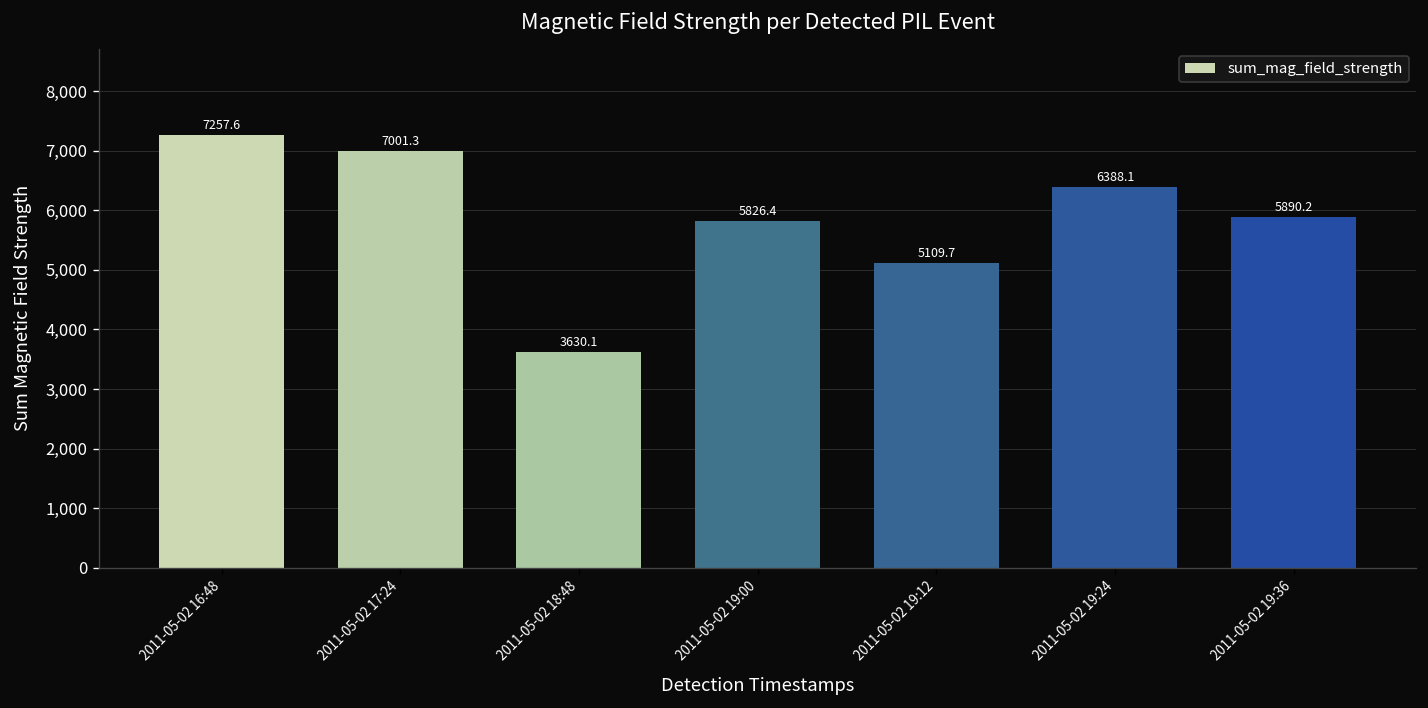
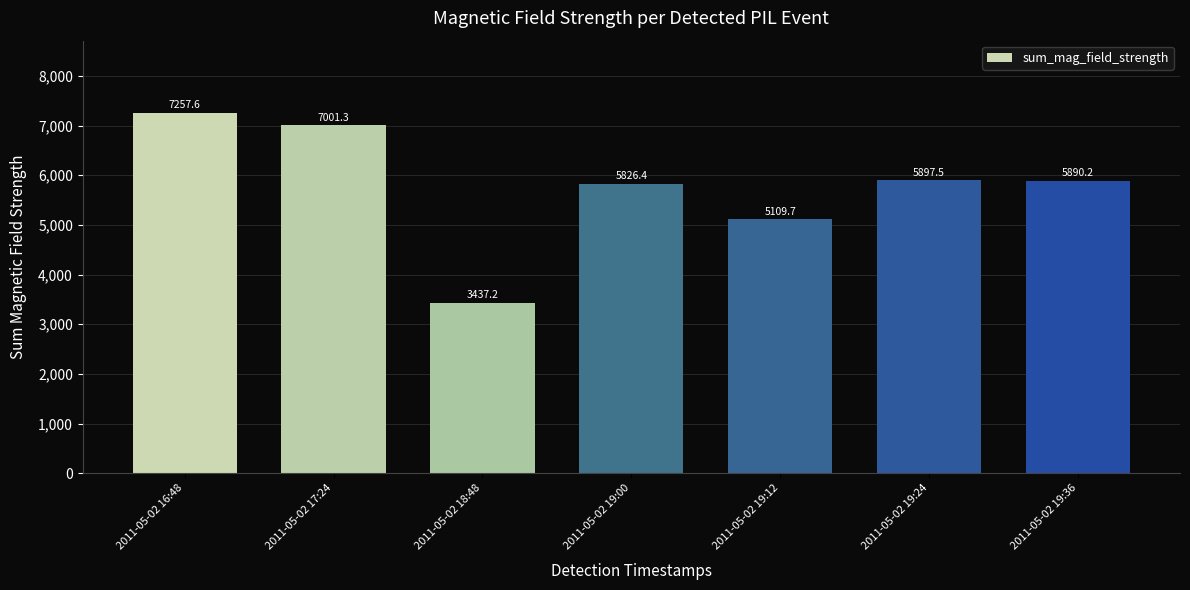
  {
    "2011-05-02 16:48": 7257.6,
    "2011-05-02 17:24": 7001.3,
-   "2011-05-02 18:48": 3630.1,
+   "2011-05-02 18:48": 3437.2,
    "2011-05-02 19:00": 5826.4,
    "2011-05-02 19:12": 5109.7,
-   "2011-05-02 19:24": 6388.1,
+   "2011-05-02 19:24": 5897.5,
    "2011-05-02 19:36": 5890.2
  }
